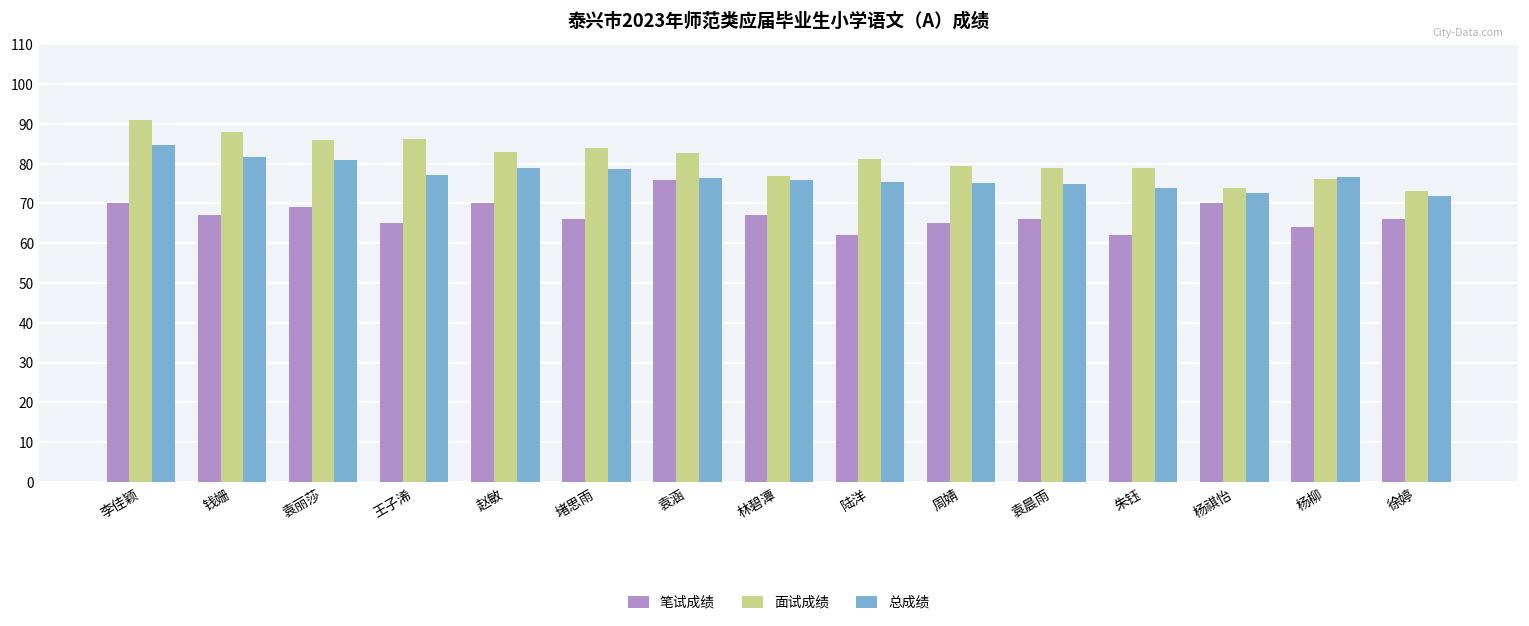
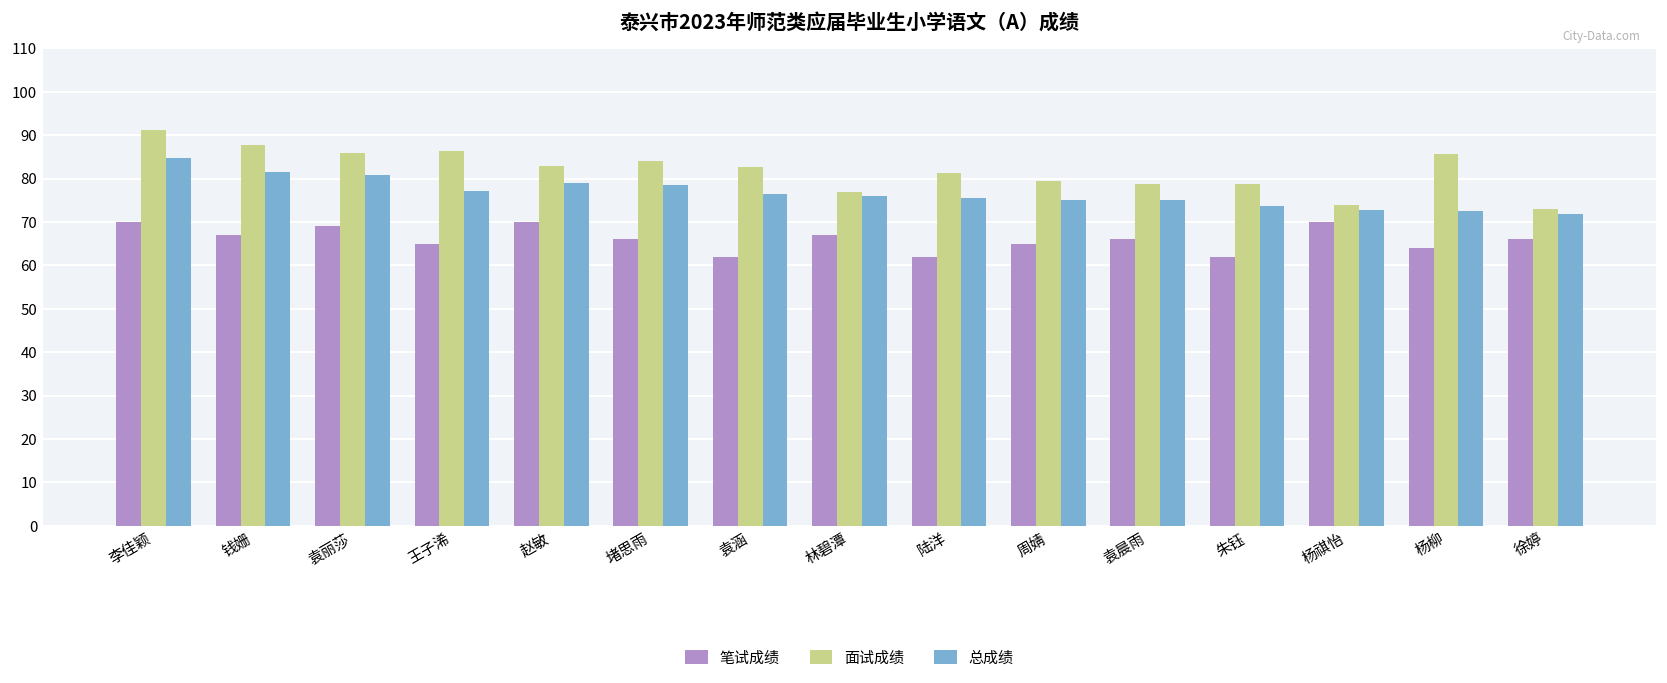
  {
    "笔试成绩": {
      "李佳颖": 70,
      "钱姗": 67,
      "袁丽莎": 69,
      "王子浠": 65,
      "赵敏": 70,
      "堵思雨": 66,
-     "袁涵": 76,
+     "袁涵": 62,
      "林碧潭": 67,
      "陆洋": 62,
      "周婧": 65,
      "袁晨雨": 66,
      "朱钰": 62,
      "杨祺怡": 70,
      "杨柳": 64,
      "徐婷": 66
    },
    "面试成绩": {
      "李佳颖": 91,
      "钱姗": 88,
      "袁丽莎": 86,
      "王子浠": 86,
      "赵敏": 83,
      "堵思雨": 84,
      "袁涵": 83,
      "林碧潭": 77,
      "陆洋": 81,
      "周婧": 79,
      "袁晨雨": 79,
      "朱钰": 79,
      "杨祺怡": 74,
-     "杨柳": 76,
+     "杨柳": 86,
      "徐婷": 73
    },
    "总成绩": {
      "李佳颖": 85,
      "钱姗": 82,
      "袁丽莎": 81,
      "王子浠": 77,
      "赵敏": 79,
      "堵思雨": 79,
      "袁涵": 76,
      "林碧潭": 76,
      "陆洋": 75,
      "周婧": 75,
      "袁晨雨": 75,
      "朱钰": 74,
      "杨祺怡": 73,
-     "杨柳": 77,
+     "杨柳": 72,
      "徐婷": 72
    }
  }
